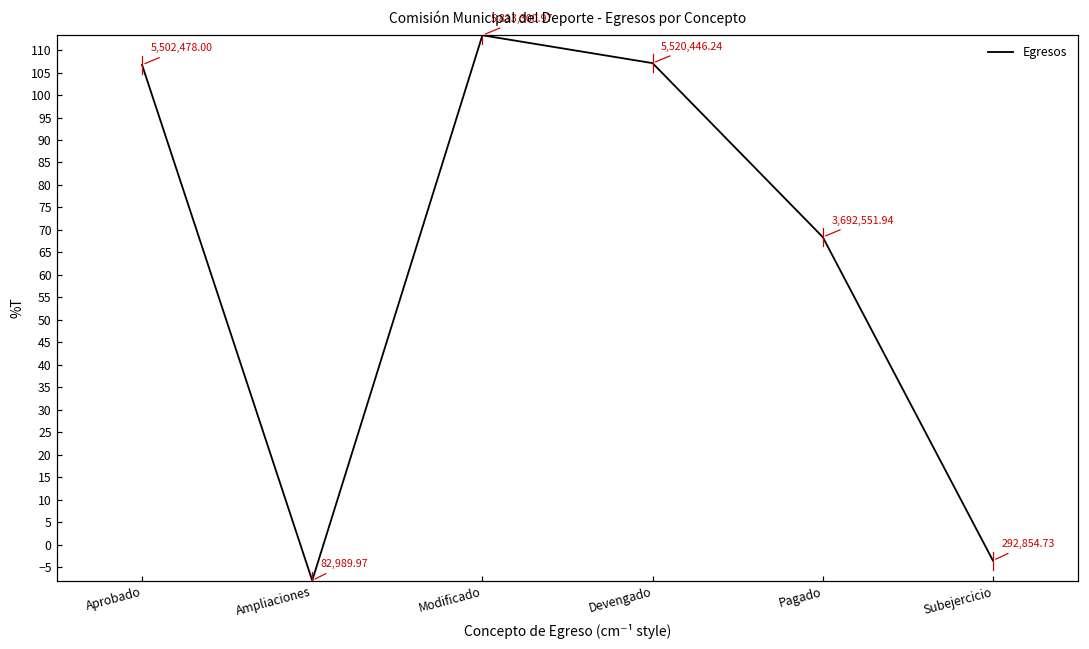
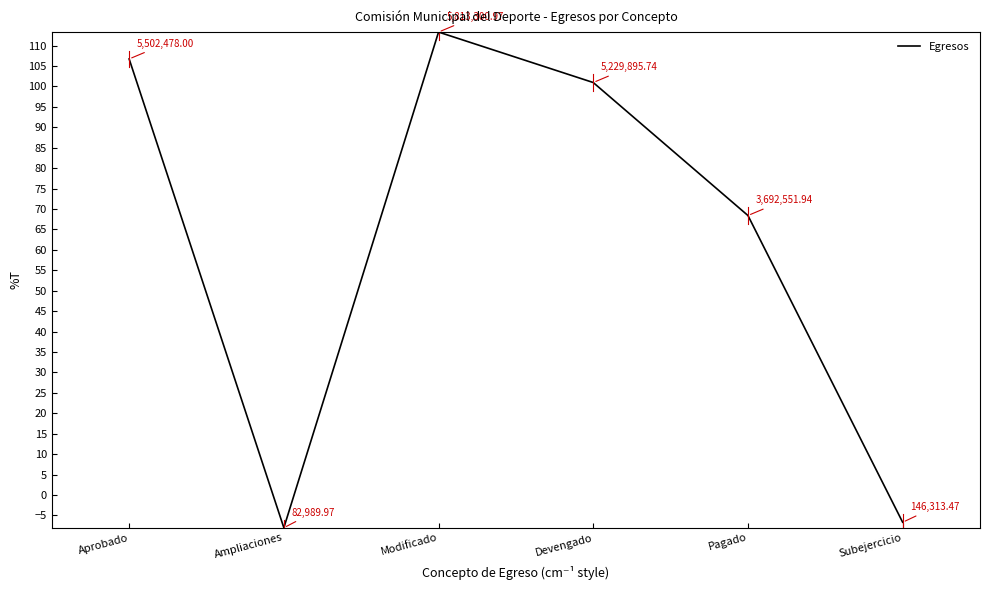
  {
    "Egresos": {
-     "Devengado": "5,520,446.24",
-     "Subejercicio": "292,854.73"
+     "Devengado": "5,229,895.74",
+     "Subejercicio": "146,313.47"
    }
  }
